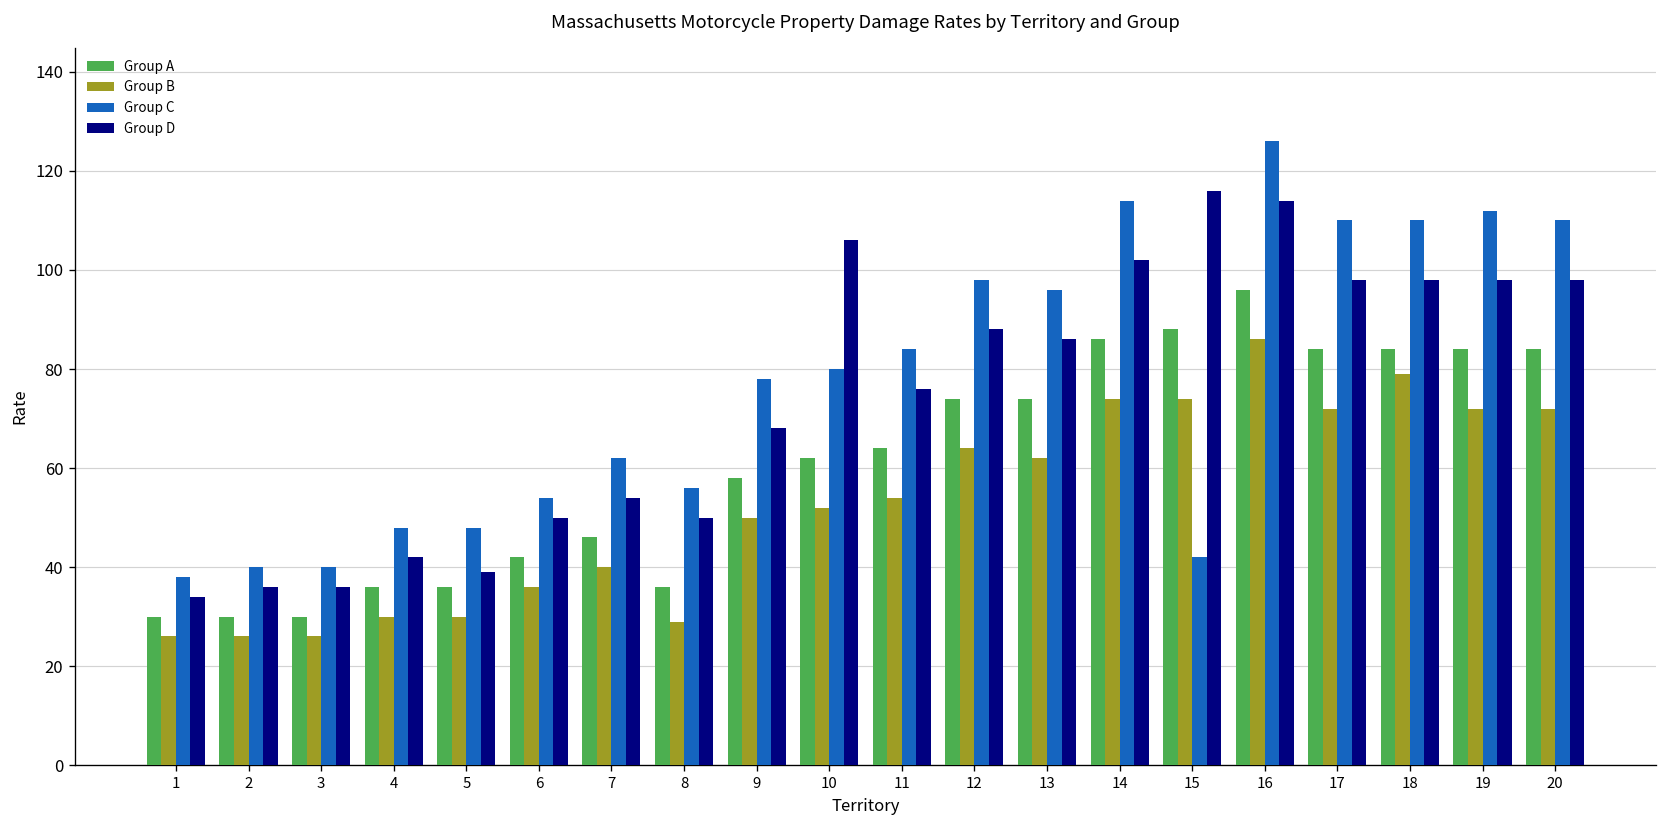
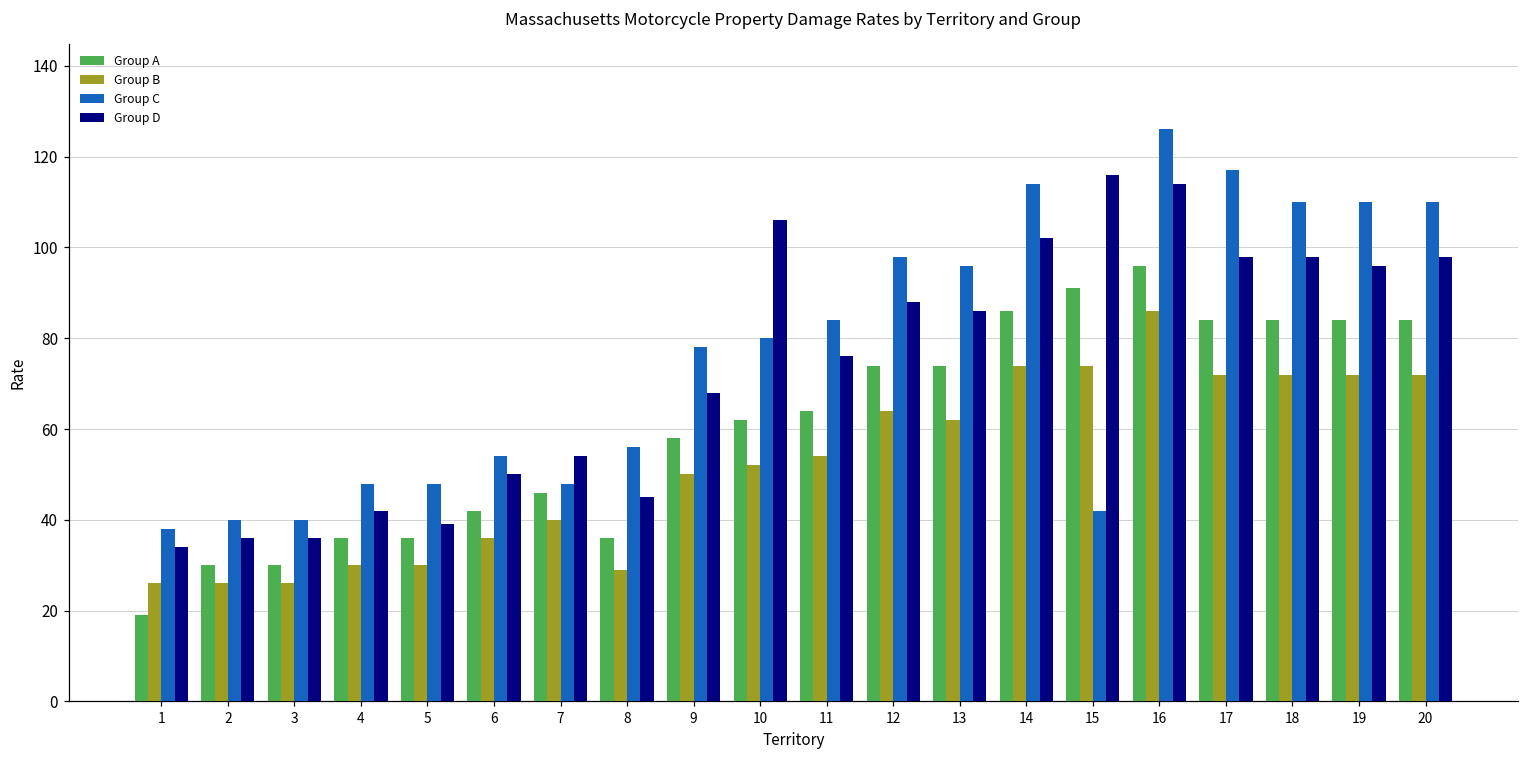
  {
    "Group A": {
-     "1": 30,
+     "1": 19,
      "2": 30,
      "3": 30,
      "4": 36,
      "5": 36,
      "6": 42,
      "7": 46,
      "8": 36,
      "9": 58,
      "10": 62,
      "11": 64,
      "12": 74,
      "13": 74,
      "14": 86,
-     "15": 88,
+     "15": 91,
      "16": 96,
      "17": 84,
      "18": 84,
      "19": 84,
      "20": 84
    },
    "Group B": {
      "1": 26,
      "2": 26,
      "3": 26,
      "4": 30,
      "5": 30,
      "6": 36,
      "7": 40,
      "8": 29,
      "9": 50,
      "10": 52,
      "11": 54,
      "12": 64,
      "13": 62,
      "14": 74,
      "15": 74,
      "16": 86,
      "17": 72,
-     "18": 79,
+     "18": 72,
      "19": 72,
      "20": 72
    },
    "Group C": {
      "1": 38,
      "2": 40,
      "3": 40,
      "4": 48,
      "5": 48,
      "6": 54,
-     "7": 62,
+     "7": 48,
      "8": 56,
      "9": 78,
      "10": 80,
      "11": 84,
      "12": 98,
      "13": 96,
      "14": 114,
      "15": 42,
      "16": 126,
-     "17": 110,
+     "17": 117,
      "18": 110,
-     "19": 112,
+     "19": 110,
      "20": 110
    },
    "Group D": {
      "1": 34,
      "2": 36,
      "3": 36,
      "4": 42,
      "5": 39,
      "6": 50,
      "7": 54,
-     "8": 50,
+     "8": 45,
      "9": 68,
      "10": 106,
      "11": 76,
      "12": 88,
      "13": 86,
      "14": 102,
      "15": 116,
      "16": 114,
      "17": 98,
      "18": 98,
-     "19": 98,
+     "19": 96,
      "20": 98
    }
  }
